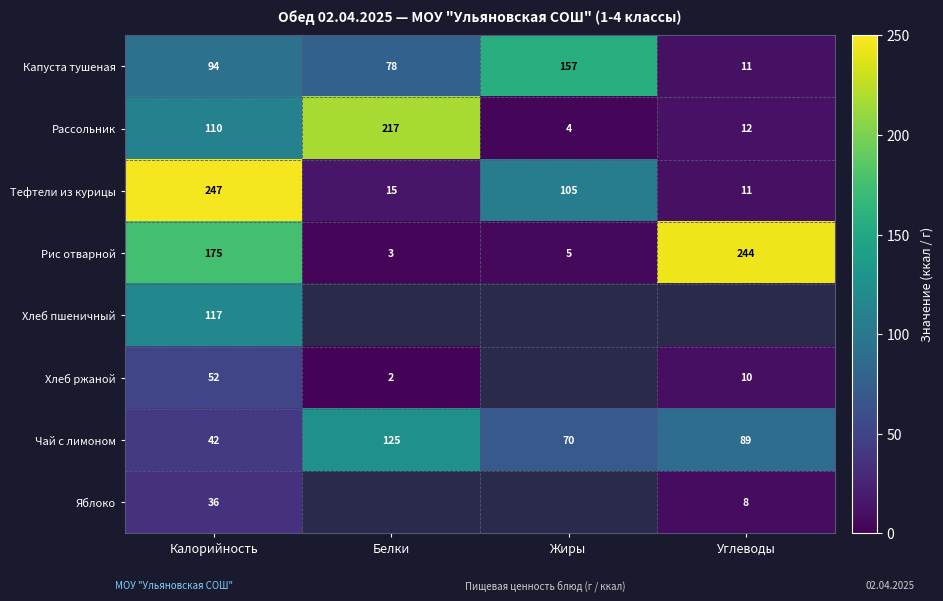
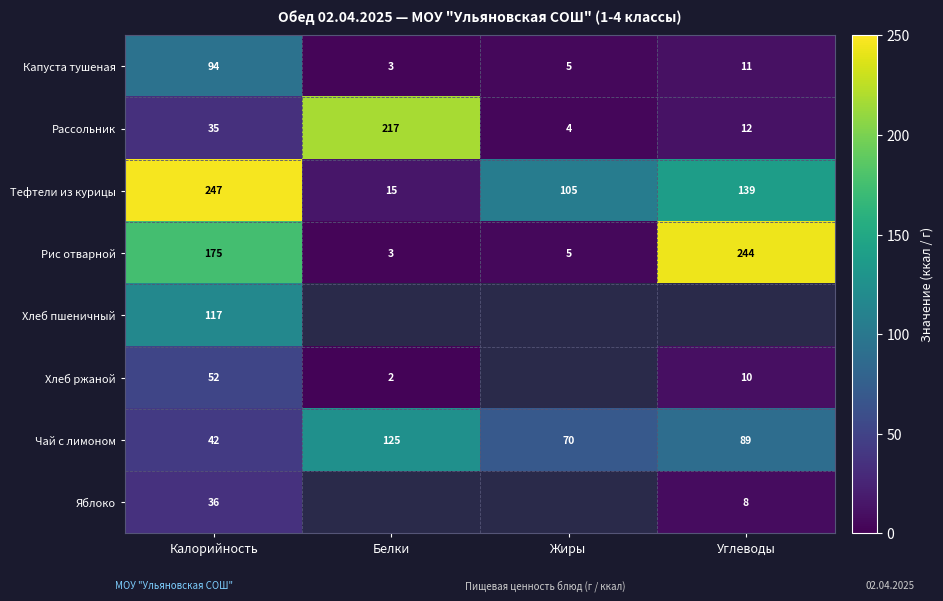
  {
    "Капуста тушеная": {
      "Калорийность": 94,
-     "Белки": 78,
-     "Жиры": 157,
+     "Белки": 3,
+     "Жиры": 5,
      "Углеводы": 11
    },
    "Рассольник": {
-     "Калорийность": 110,
+     "Калорийность": 35,
      "Белки": 217,
      "Жиры": 4,
      "Углеводы": 12
    },
    "Тефтели из курицы": {
      "Калорийность": 247,
      "Белки": 15,
      "Жиры": 105,
-     "Углеводы": 11
+     "Углеводы": 139
    },
    "Рис отварной": {
      "Калорийность": 175,
      "Белки": 3,
      "Жиры": 5,
      "Углеводы": 244
    },
    "Хлеб пшеничный": {
      "Калорийность": 117
    },
    "Хлеб ржаной": {
      "Калорийность": 52,
      "Белки": 2,
      "Углеводы": 10
    },
    "Чай с лимоном": {
      "Калорийность": 42,
      "Белки": 125,
      "Жиры": 70,
      "Углеводы": 89
    },
    "Яблоко": {
      "Калорийность": 36,
      "Углеводы": 8
    }
  }
